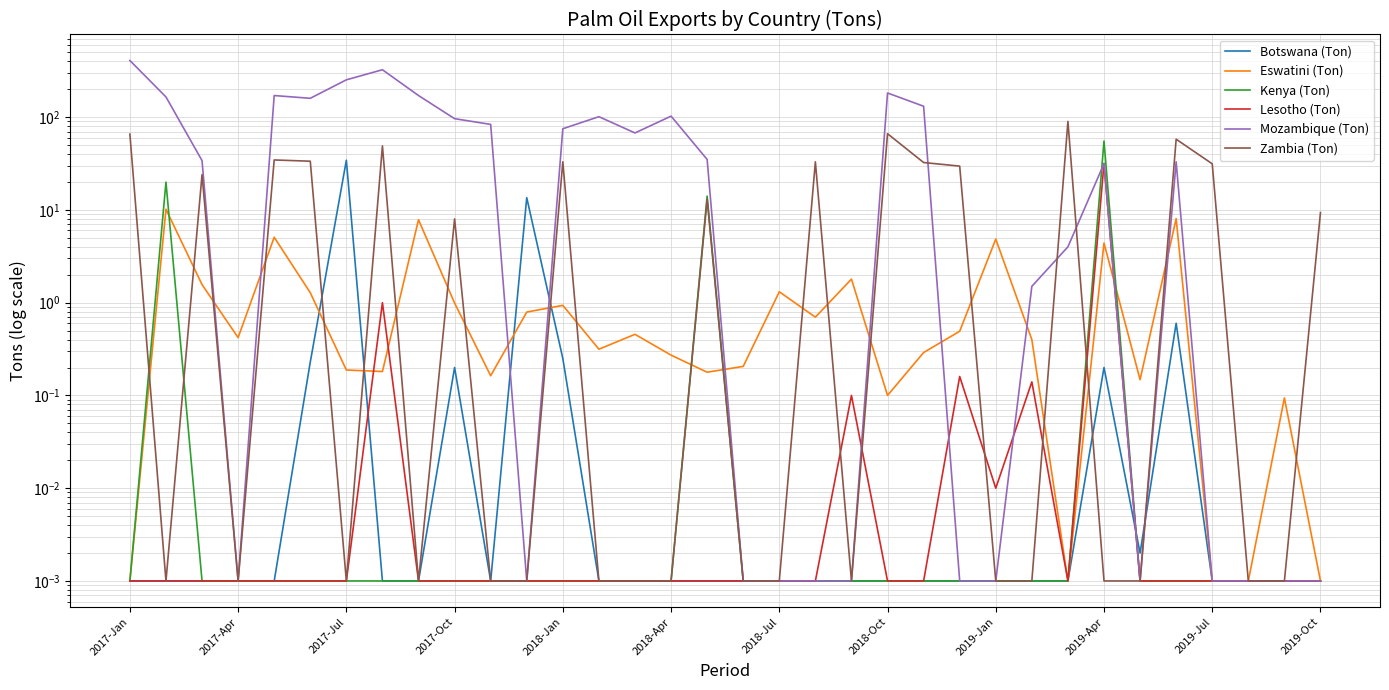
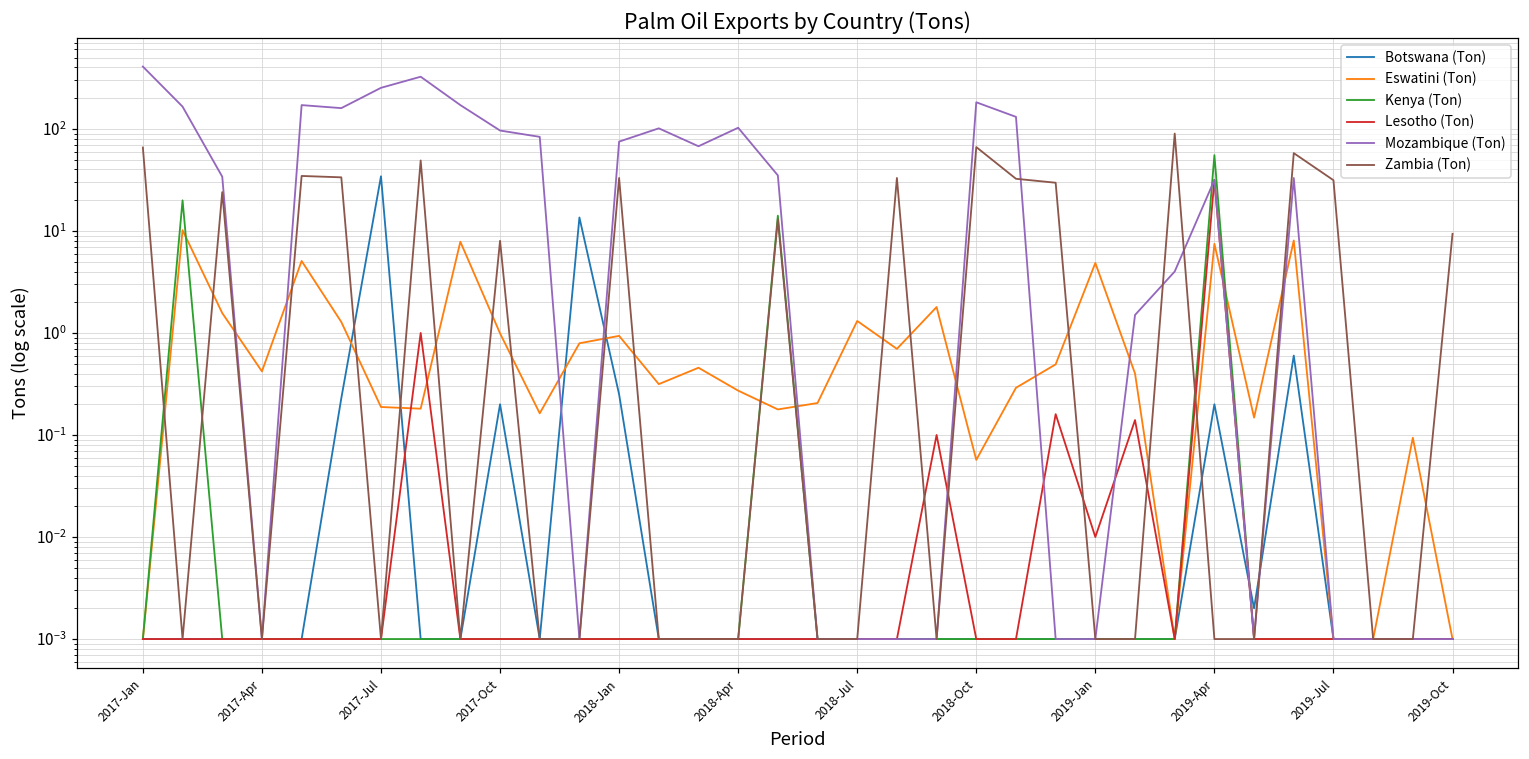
  {
    "Botswana (Ton)": {
      "2017-Jul": 34,
      "2017-Oct": 0.20,
      "2018-Jan": 0.25,
      "2019-Apr": 0.20
    },
    "Eswatini (Ton)": {
      "2017-Apr": 0.4,
      "2017-Jul": 0.19,
      "2017-Oct": 1.0,
      "2018-Jan": 0.9,
      "2018-Apr": 0.27,
      "2018-Jul": 1.3,
-     "2018-Oct": 0.10,
+     "2018-Oct": 0.06,
      "2019-Jan": 5,
-     "2019-Apr": 4
+     "2019-Apr": 7
    },
    "Kenya (Ton)": {
      "2019-Apr": 60
    },
    "Lesotho (Ton)": {
      "2019-Jan": 0.01
    },
    "Mozambique (Ton)": {
      "2017-Jan": 400,
      "2017-Jul": 250,
      "2017-Oct": 100,
      "2018-Jan": 80,
      "2018-Apr": 100,
      "2018-Oct": 180
    },
    "Zambia (Ton)": {
      "2017-Jan": 70,
      "2017-Oct": 8,
      "2018-Jan": 33,
      "2018-Oct": 70,
      "2019-Apr": 0.0010,
      "2019-Jul": 31,
      "2019-Oct": 9
    }
  }
